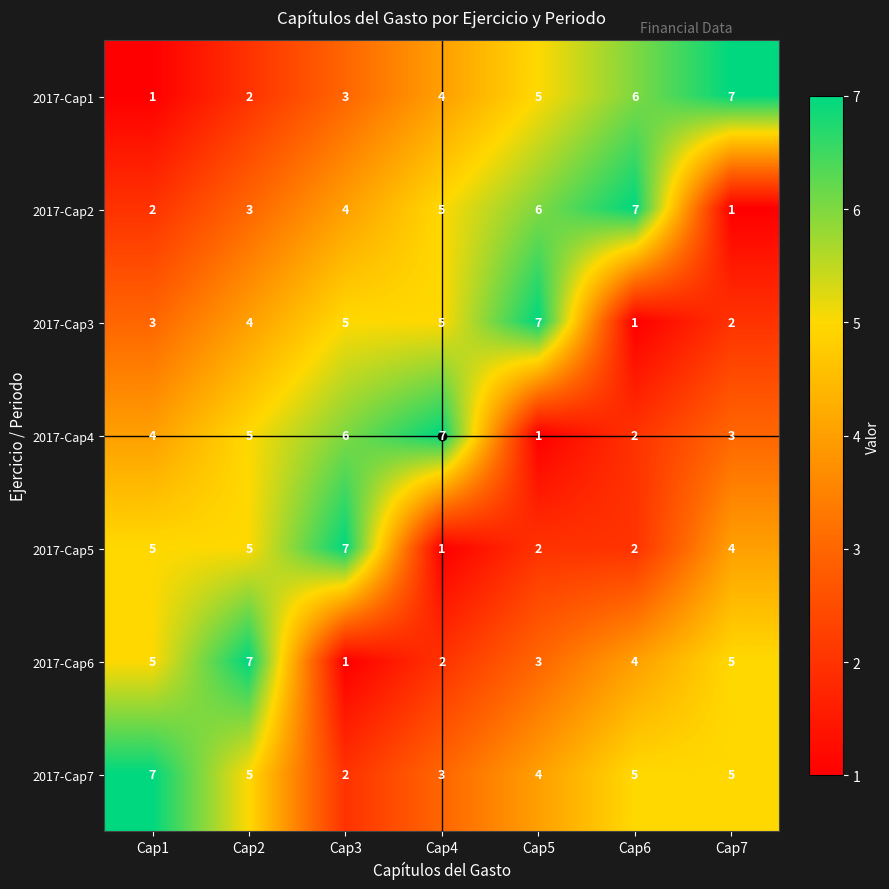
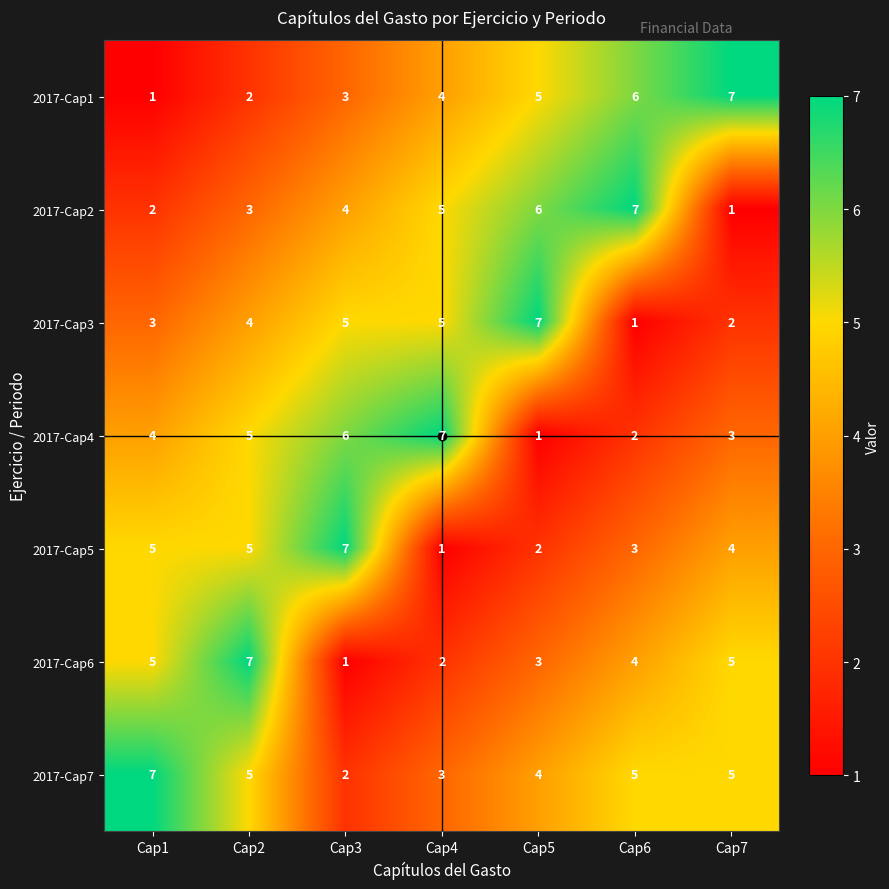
  {
    "2017-Cap1": {
      "Cap1": 1,
      "Cap2": 2,
      "Cap3": 3,
      "Cap4": 4,
      "Cap5": 5,
      "Cap6": 6,
      "Cap7": 7
    },
    "2017-Cap2": {
      "Cap1": 2,
      "Cap2": 3,
      "Cap3": 4,
      "Cap4": 5,
      "Cap5": 6,
      "Cap6": 7,
      "Cap7": 1
    },
    "2017-Cap3": {
      "Cap1": 3,
      "Cap2": 4,
      "Cap3": 5,
      "Cap4": 5,
      "Cap5": 7,
      "Cap6": 1,
      "Cap7": 2
    },
    "2017-Cap4": {
      "Cap1": 4,
      "Cap2": 5,
      "Cap3": 6,
      "Cap5": 1,
      "Cap6": 2,
      "Cap7": 3
    },
    "2017-Cap5": {
      "Cap1": 5,
      "Cap2": 5,
      "Cap3": 7,
      "Cap4": 1,
      "Cap5": 2,
-     "Cap6": 2,
+     "Cap6": 3,
      "Cap7": 4
    },
    "2017-Cap6": {
      "Cap1": 5,
      "Cap2": 7,
      "Cap3": 1,
      "Cap4": 2,
      "Cap5": 3,
      "Cap6": 4,
      "Cap7": 5
    },
    "2017-Cap7": {
      "Cap1": 7,
      "Cap2": 5,
      "Cap3": 2,
      "Cap4": 3,
      "Cap5": 4,
      "Cap6": 5,
      "Cap7": 5
    }
  }
